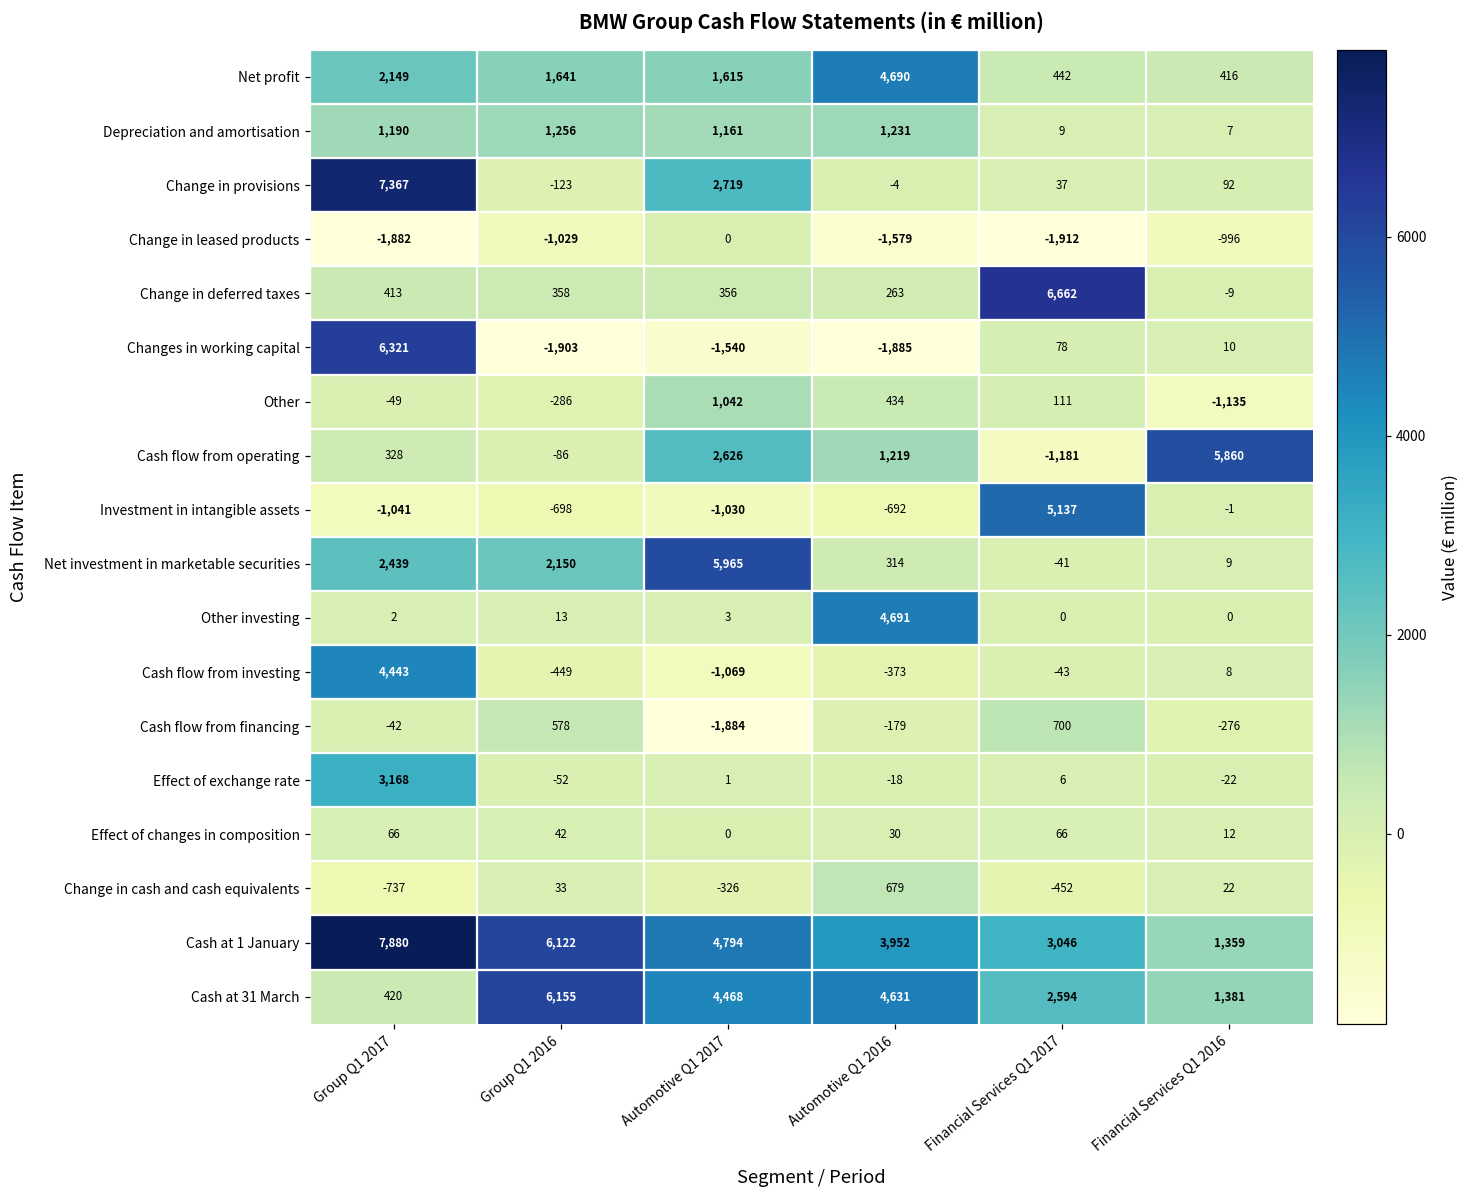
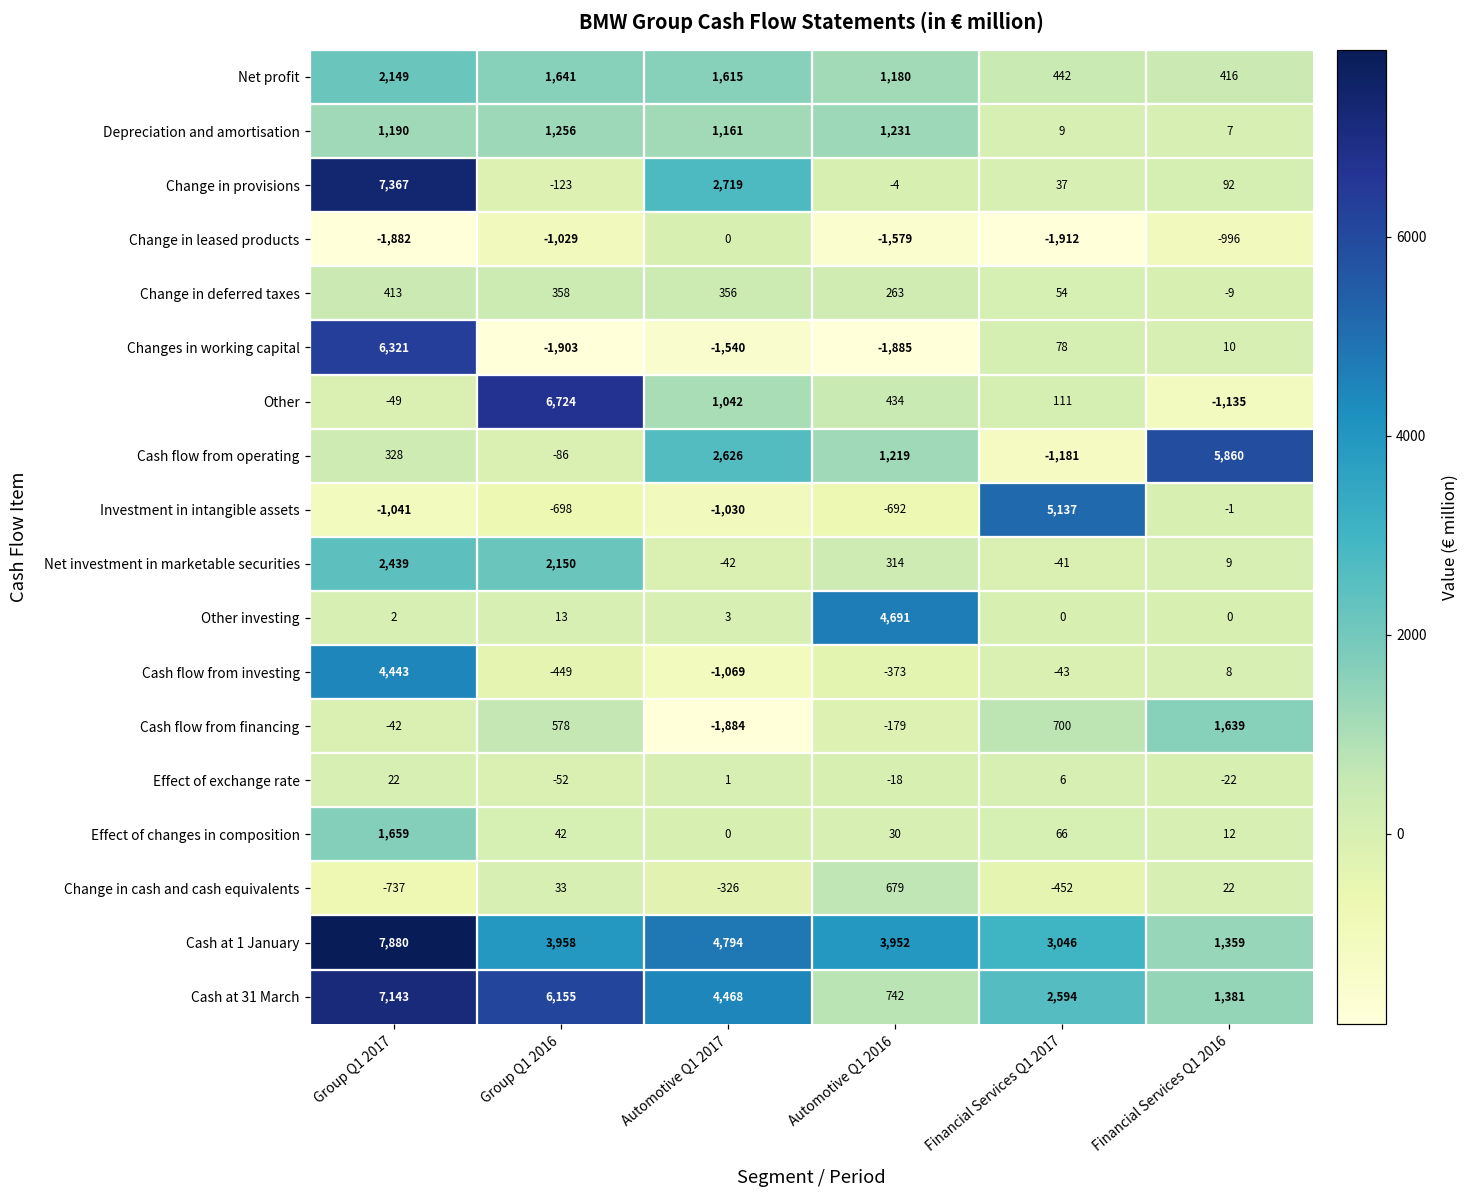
  {
    "Net profit": {
      "Group Q1 2017": "2,149",
      "Group Q1 2016": "1,641",
      "Automotive Q1 2017": "1,615",
-     "Automotive Q1 2016": "4,690",
+     "Automotive Q1 2016": "1,180",
      "Financial Services Q1 2017": "442",
      "Financial Services Q1 2016": "416"
    },
    "Depreciation and amortisation": {
      "Group Q1 2017": "1,190",
      "Group Q1 2016": "1,256",
      "Automotive Q1 2017": "1,161",
      "Automotive Q1 2016": "1,231",
      "Financial Services Q1 2017": "9",
      "Financial Services Q1 2016": "7"
    },
    "Change in provisions": {
      "Group Q1 2017": "7,367",
      "Group Q1 2016": "-123",
      "Automotive Q1 2017": "2,719",
      "Automotive Q1 2016": "-4",
      "Financial Services Q1 2017": "37",
      "Financial Services Q1 2016": "92"
    },
    "Change in leased products": {
      "Group Q1 2017": "-1,882",
      "Group Q1 2016": "-1,029",
      "Automotive Q1 2017": "0",
      "Automotive Q1 2016": "-1,579",
      "Financial Services Q1 2017": "-1,912",
      "Financial Services Q1 2016": "-996"
    },
    "Change in deferred taxes": {
      "Group Q1 2017": "413",
      "Group Q1 2016": "358",
      "Automotive Q1 2017": "356",
      "Automotive Q1 2016": "263",
-     "Financial Services Q1 2017": "6,662",
+     "Financial Services Q1 2017": "54",
      "Financial Services Q1 2016": "-9"
    },
    "Changes in working capital": {
      "Group Q1 2017": "6,321",
      "Group Q1 2016": "-1,903",
      "Automotive Q1 2017": "-1,540",
      "Automotive Q1 2016": "-1,885",
      "Financial Services Q1 2017": "78",
      "Financial Services Q1 2016": "10"
    },
    "Other": {
      "Group Q1 2017": "-49",
-     "Group Q1 2016": "-286",
+     "Group Q1 2016": "6,724",
      "Automotive Q1 2017": "1,042",
      "Automotive Q1 2016": "434",
      "Financial Services Q1 2017": "111",
      "Financial Services Q1 2016": "-1,135"
    },
    "Cash flow from operating": {
      "Group Q1 2017": "328",
      "Group Q1 2016": "-86",
      "Automotive Q1 2017": "2,626",
      "Automotive Q1 2016": "1,219",
      "Financial Services Q1 2017": "-1,181",
      "Financial Services Q1 2016": "5,860"
    },
    "Investment in intangible assets": {
      "Group Q1 2017": "-1,041",
      "Group Q1 2016": "-698",
      "Automotive Q1 2017": "-1,030",
      "Automotive Q1 2016": "-692",
      "Financial Services Q1 2017": "5,137",
      "Financial Services Q1 2016": "-1"
    },
    "Net investment in marketable securities": {
      "Group Q1 2017": "2,439",
      "Group Q1 2016": "2,150",
-     "Automotive Q1 2017": "5,965",
+     "Automotive Q1 2017": "-42",
      "Automotive Q1 2016": "314",
      "Financial Services Q1 2017": "-41",
      "Financial Services Q1 2016": "9"
    },
    "Other investing": {
      "Group Q1 2017": "2",
      "Group Q1 2016": "13",
      "Automotive Q1 2017": "3",
      "Automotive Q1 2016": "4,691",
      "Financial Services Q1 2017": "0",
      "Financial Services Q1 2016": "0"
    },
    "Cash flow from investing": {
      "Group Q1 2017": "4,443",
      "Group Q1 2016": "-449",
      "Automotive Q1 2017": "-1,069",
      "Automotive Q1 2016": "-373",
      "Financial Services Q1 2017": "-43",
      "Financial Services Q1 2016": "8"
    },
    "Cash flow from financing": {
      "Group Q1 2017": "-42",
      "Group Q1 2016": "578",
      "Automotive Q1 2017": "-1,884",
      "Automotive Q1 2016": "-179",
      "Financial Services Q1 2017": "700",
-     "Financial Services Q1 2016": "-276"
+     "Financial Services Q1 2016": "1,639"
    },
    "Effect of exchange rate": {
-     "Group Q1 2017": "3,168",
+     "Group Q1 2017": "22",
      "Group Q1 2016": "-52",
      "Automotive Q1 2017": "1",
      "Automotive Q1 2016": "-18",
      "Financial Services Q1 2017": "6",
      "Financial Services Q1 2016": "-22"
    },
    "Effect of changes in composition": {
-     "Group Q1 2017": "66",
+     "Group Q1 2017": "1,659",
      "Group Q1 2016": "42",
      "Automotive Q1 2017": "0",
      "Automotive Q1 2016": "30",
      "Financial Services Q1 2017": "66",
      "Financial Services Q1 2016": "12"
    },
    "Change in cash and cash equivalents": {
      "Group Q1 2017": "-737",
      "Group Q1 2016": "33",
      "Automotive Q1 2017": "-326",
      "Automotive Q1 2016": "679",
      "Financial Services Q1 2017": "-452",
      "Financial Services Q1 2016": "22"
    },
    "Cash at 1 January": {
      "Group Q1 2017": "7,880",
-     "Group Q1 2016": "6,122",
+     "Group Q1 2016": "3,958",
      "Automotive Q1 2017": "4,794",
      "Automotive Q1 2016": "3,952",
      "Financial Services Q1 2017": "3,046",
      "Financial Services Q1 2016": "1,359"
    },
    "Cash at 31 March": {
-     "Group Q1 2017": "420",
+     "Group Q1 2017": "7,143",
      "Group Q1 2016": "6,155",
      "Automotive Q1 2017": "4,468",
-     "Automotive Q1 2016": "4,631",
+     "Automotive Q1 2016": "742",
      "Financial Services Q1 2017": "2,594",
      "Financial Services Q1 2016": "1,381"
    }
  }
